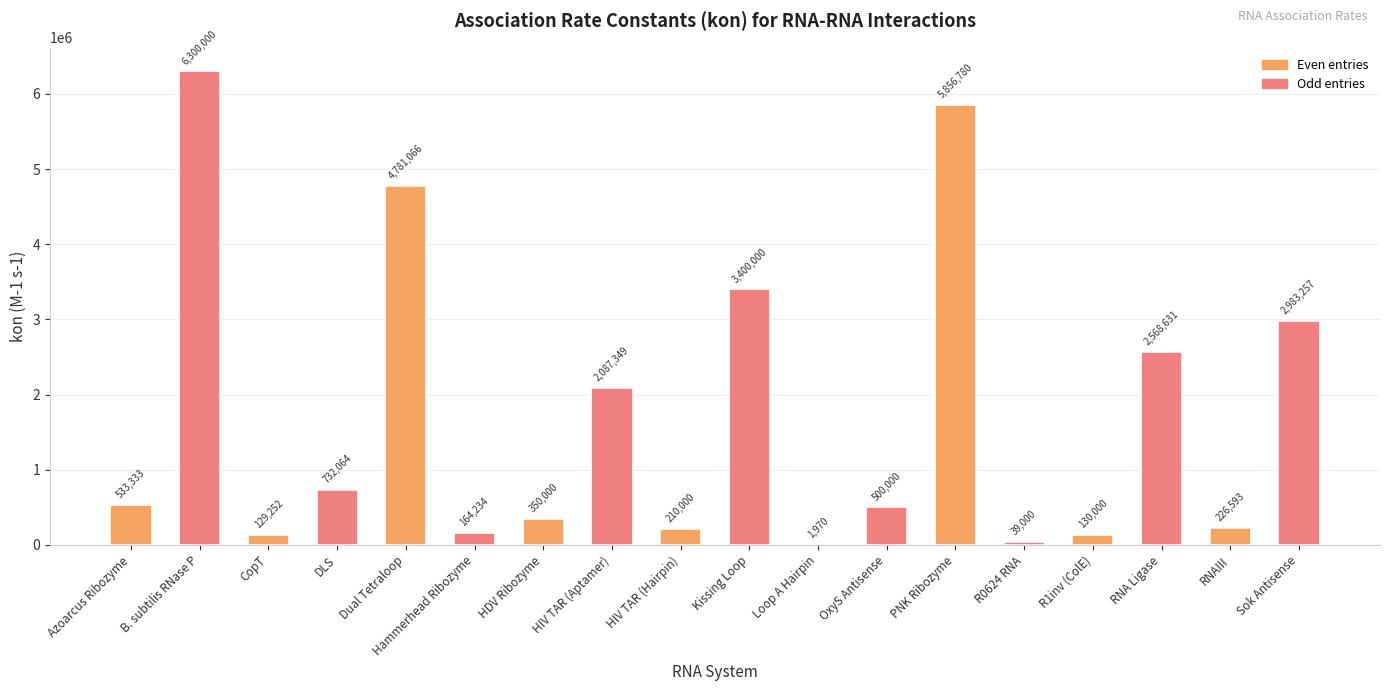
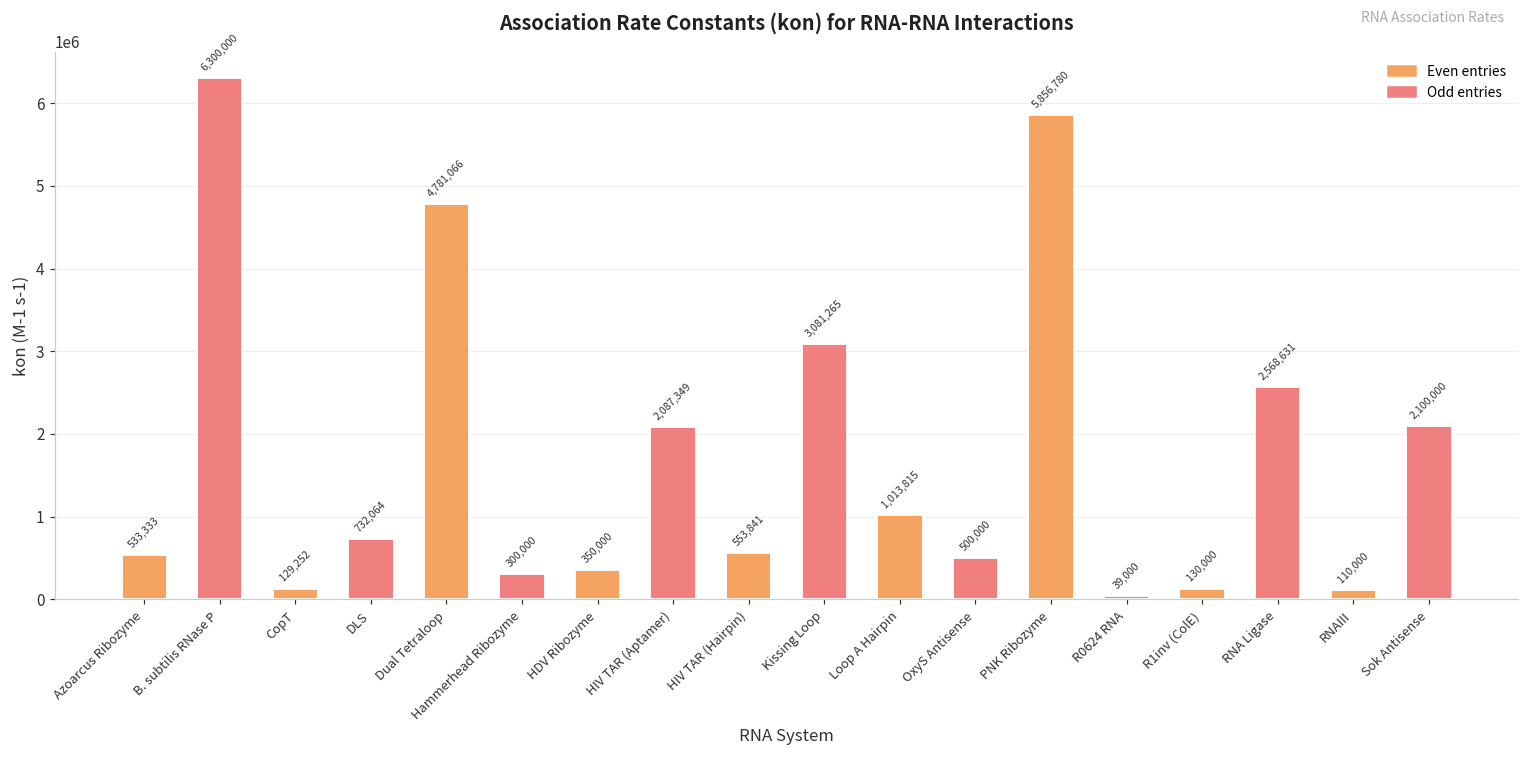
  {
    "Azoarcus Ribozyme": "533,333",
    "B. subtilis RNase P": "6,300,000",
    "CopT": "129,252",
    "DLS": "732,064",
    "Dual Tetraloop": "4,781,066",
-   "Hammerhead Ribozyme": "164,234",
+   "Hammerhead Ribozyme": "300,000",
    "HDV Ribozyme": "350,000",
    "HIV TAR (Aptamer)": "2,087,349",
-   "HIV TAR (Hairpin)": "210,000",
-   "Kissing Loop": "3,400,000",
-   "Loop A Hairpin": "1,970",
+   "HIV TAR (Hairpin)": "553,841",
+   "Kissing Loop": "3,081,265",
+   "Loop A Hairpin": "1,013,815",
    "OxyS Antisense": "500,000",
    "PNK Ribozyme": "5,856,780",
    "R0624 RNA": "39,000",
    "R1inv (ColE)": "130,000",
    "RNA Ligase": "2,568,631",
-   "RNAIII": "226,593",
-   "Sok Antisense": "2,983,257"
+   "RNAIII": "110,000",
+   "Sok Antisense": "2,100,000"
  }
